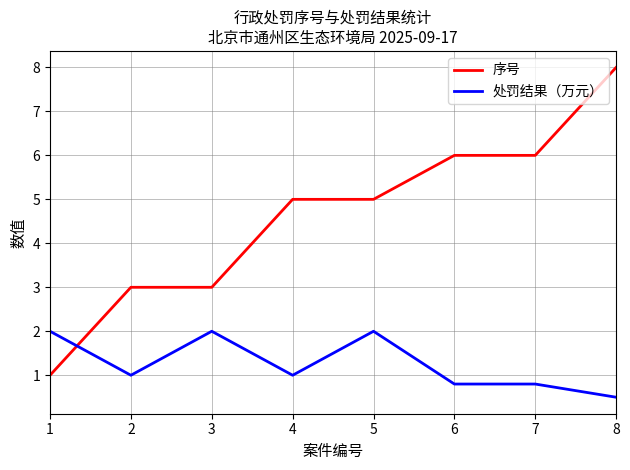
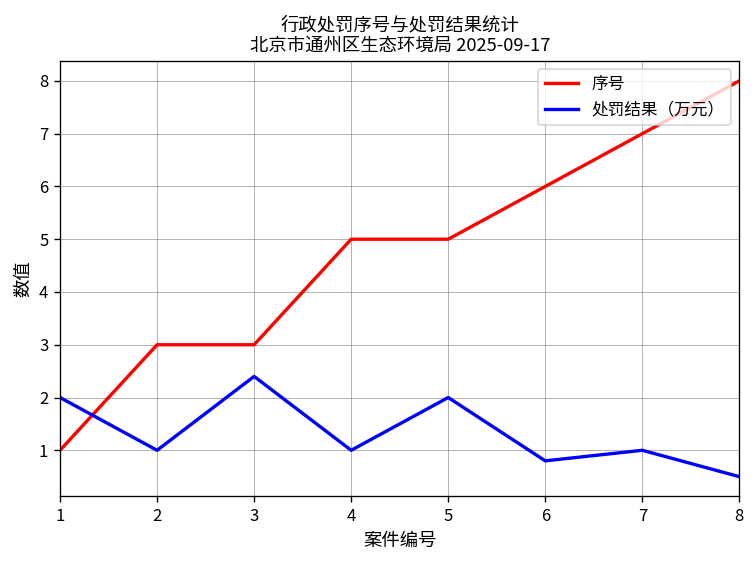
  {
    "序号": {
      "1": 1,
      "2": 3,
      "3": 3,
      "4": 5,
      "5": 5,
      "6": 6,
-     "7": 6,
+     "7": 7,
      "8": 8
    },
    "处罚结果（万元）": {
      "1": 2.0,
      "2": 1.0,
-     "3": 2.0,
+     "3": 2.4,
      "4": 1.0,
      "5": 2.0,
      "6": 0.8,
-     "7": 0.8,
+     "7": 1.0,
      "8": 0.5
    }
  }
